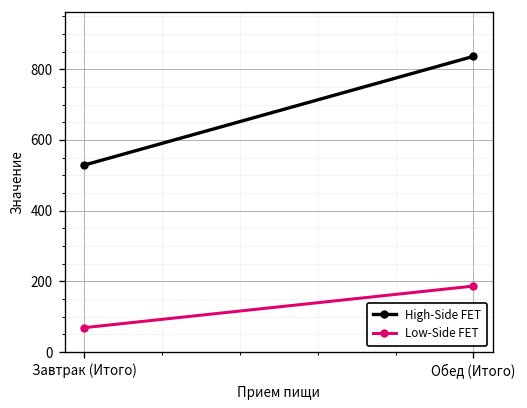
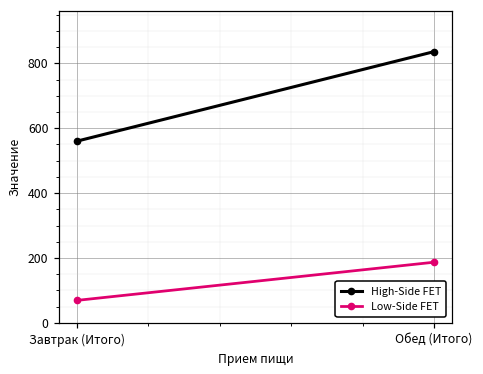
  {
    "High-Side FET": {
-     "Завтрак (Итого)": 530,
+     "Завтрак (Итого)": 560,
      "Обед (Итого)": 840
    },
    "Low-Side FET": {
      "Завтрак (Итого)": 70,
      "Обед (Итого)": 190
    }
  }
